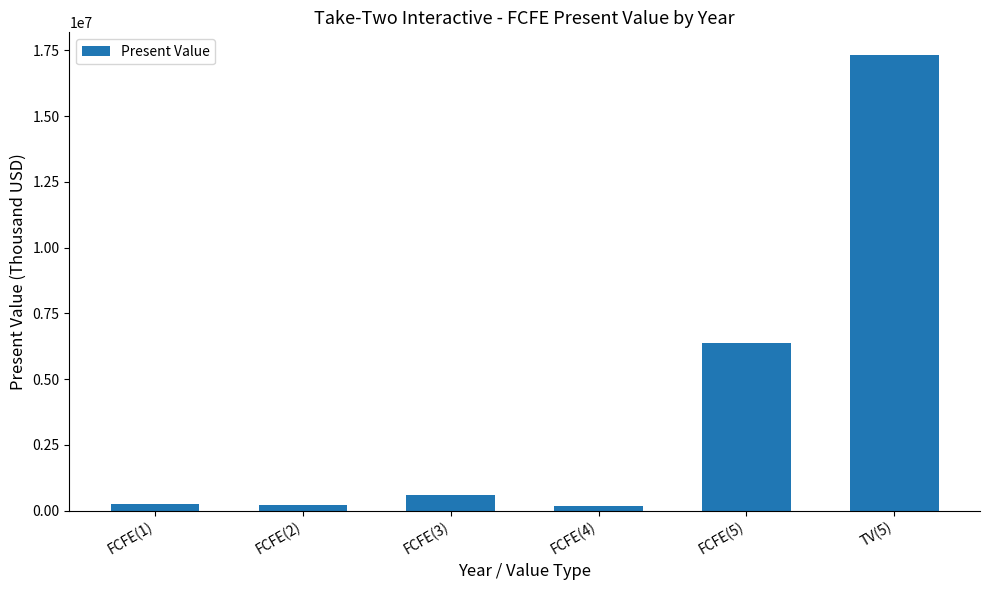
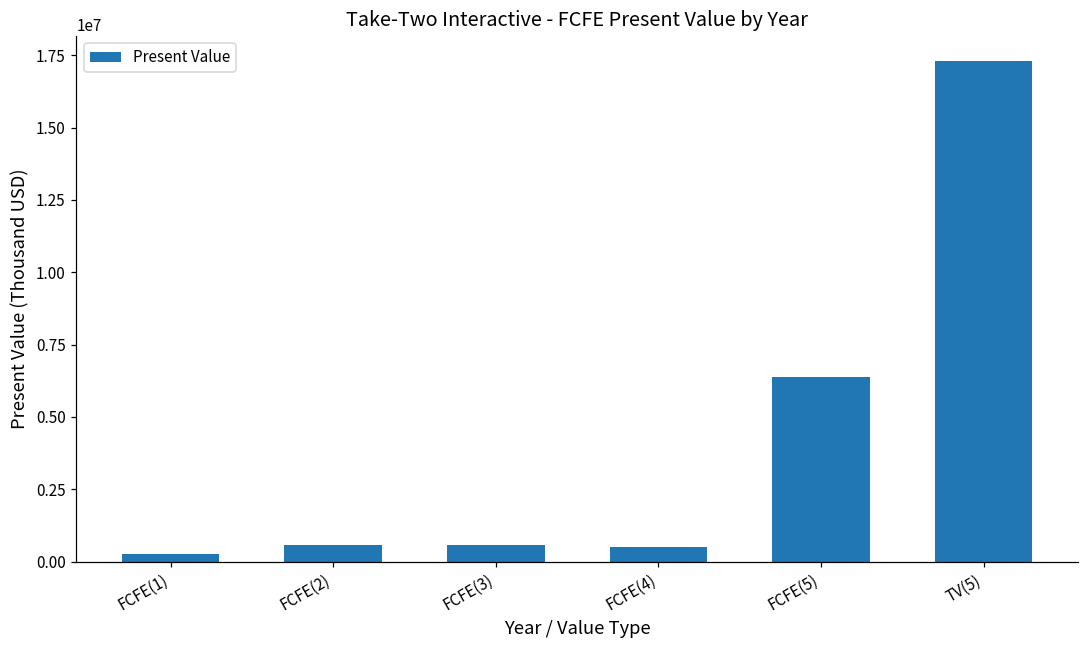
  {
    "FCFE(1)": 300000,
-   "FCFE(2)": 200000,
+   "FCFE(2)": 600000,
    "FCFE(3)": 600000,
-   "FCFE(4)": 200000,
+   "FCFE(4)": 500000,
    "FCFE(5)": 6400000,
    "TV(5)": 17300000
  }
